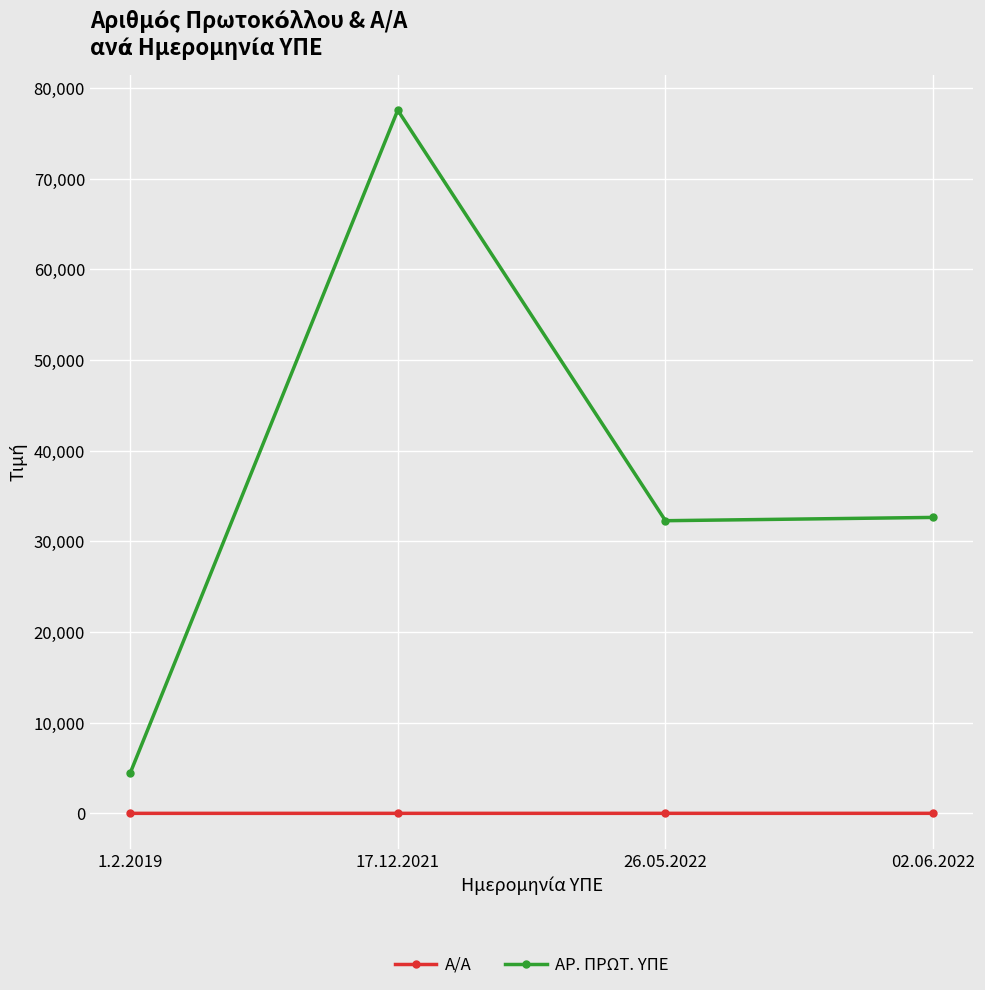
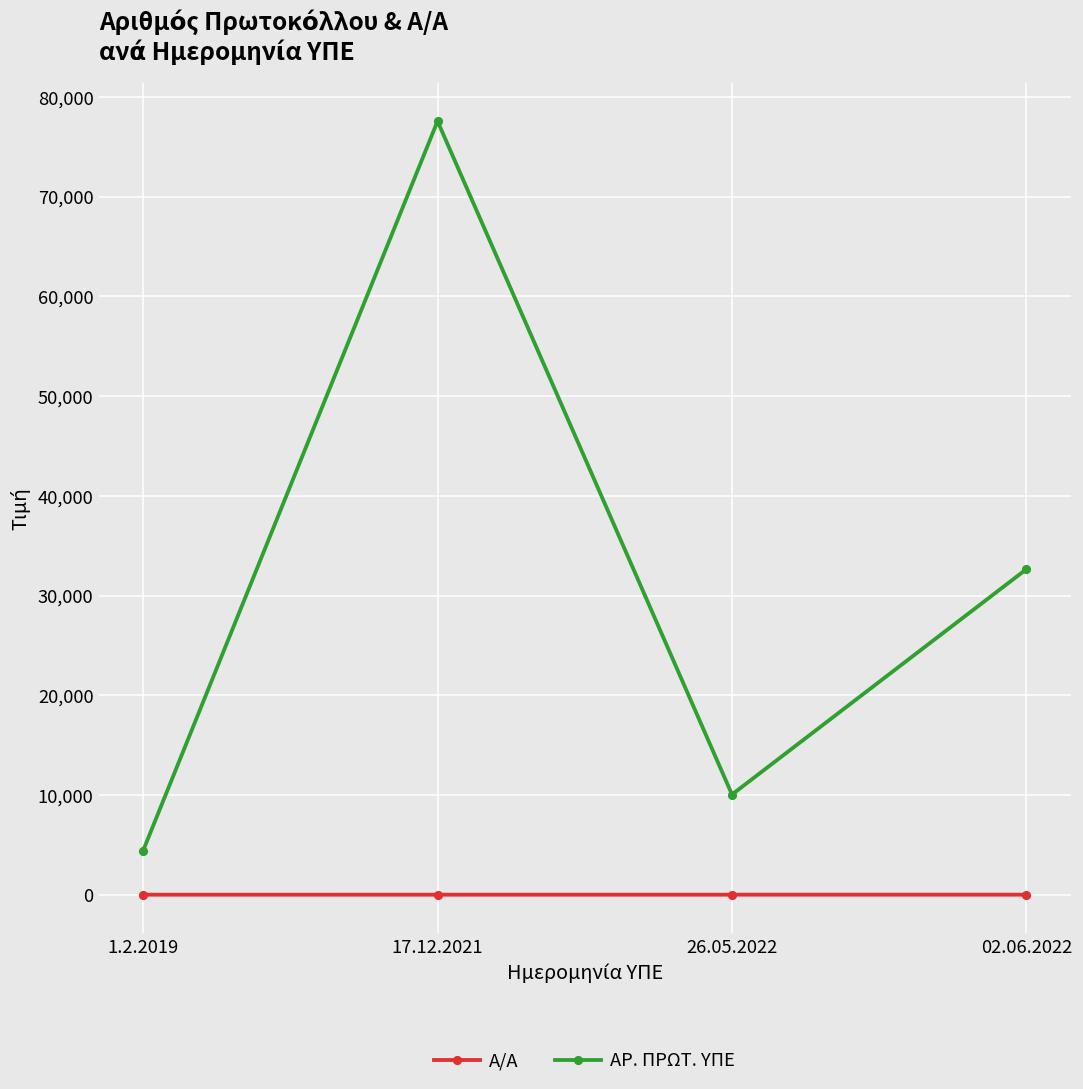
  {
    "Α/Α": {
      "1.2.2019": "0",
      "17.12.2021": "0",
      "26.05.2022": "0",
      "02.06.2022": "0"
    },
    "ΑΡ. ΠΡΩΤ. ΥΠΕ": {
      "1.2.2019": "4,000",
      "17.12.2021": "78,000",
-     "26.05.2022": "32,000",
+     "26.05.2022": "10,000",
      "02.06.2022": "33,000"
    }
  }
